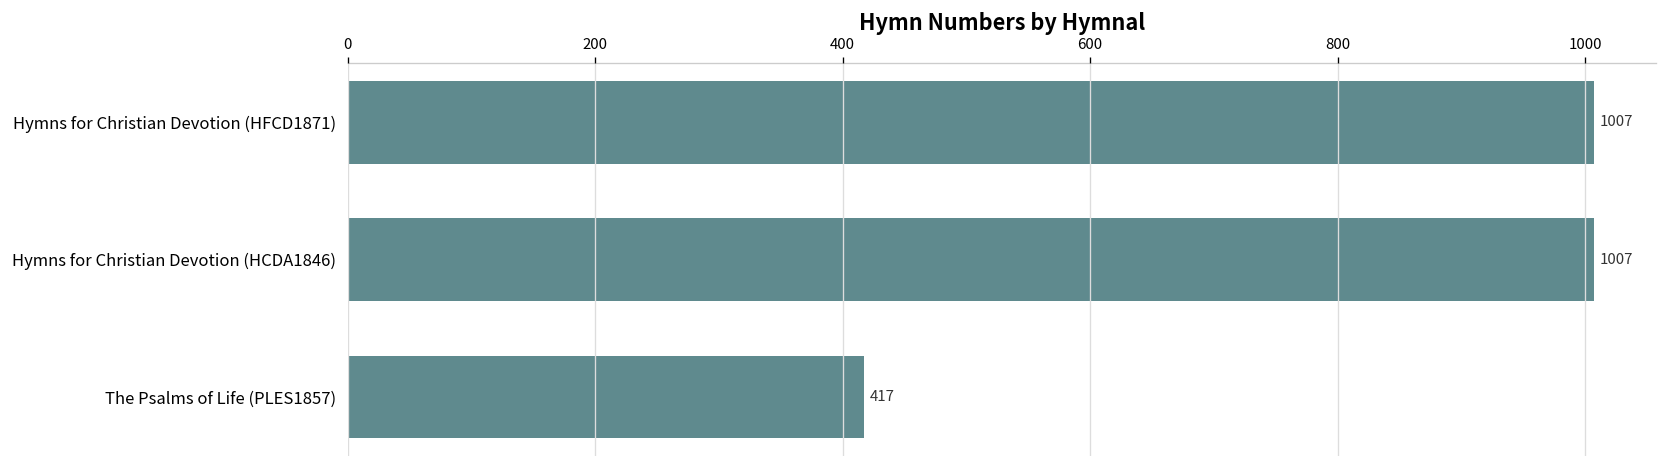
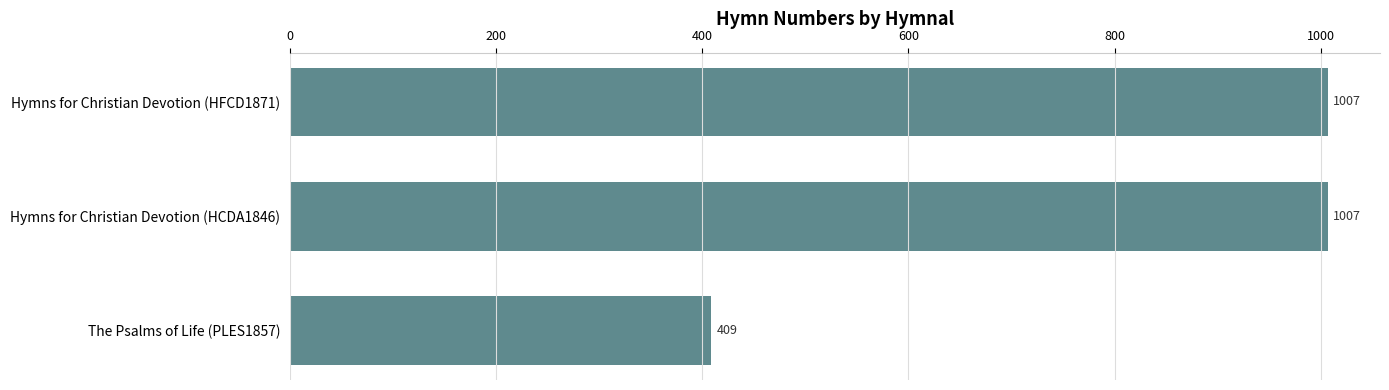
  {
    "Hymns for Christian Devotion (HFCD1871)": 1007,
    "Hymns for Christian Devotion (HCDA1846)": 1007,
-   "The Psalms of Life (PLES1857)": 417
+   "The Psalms of Life (PLES1857)": 409
  }
